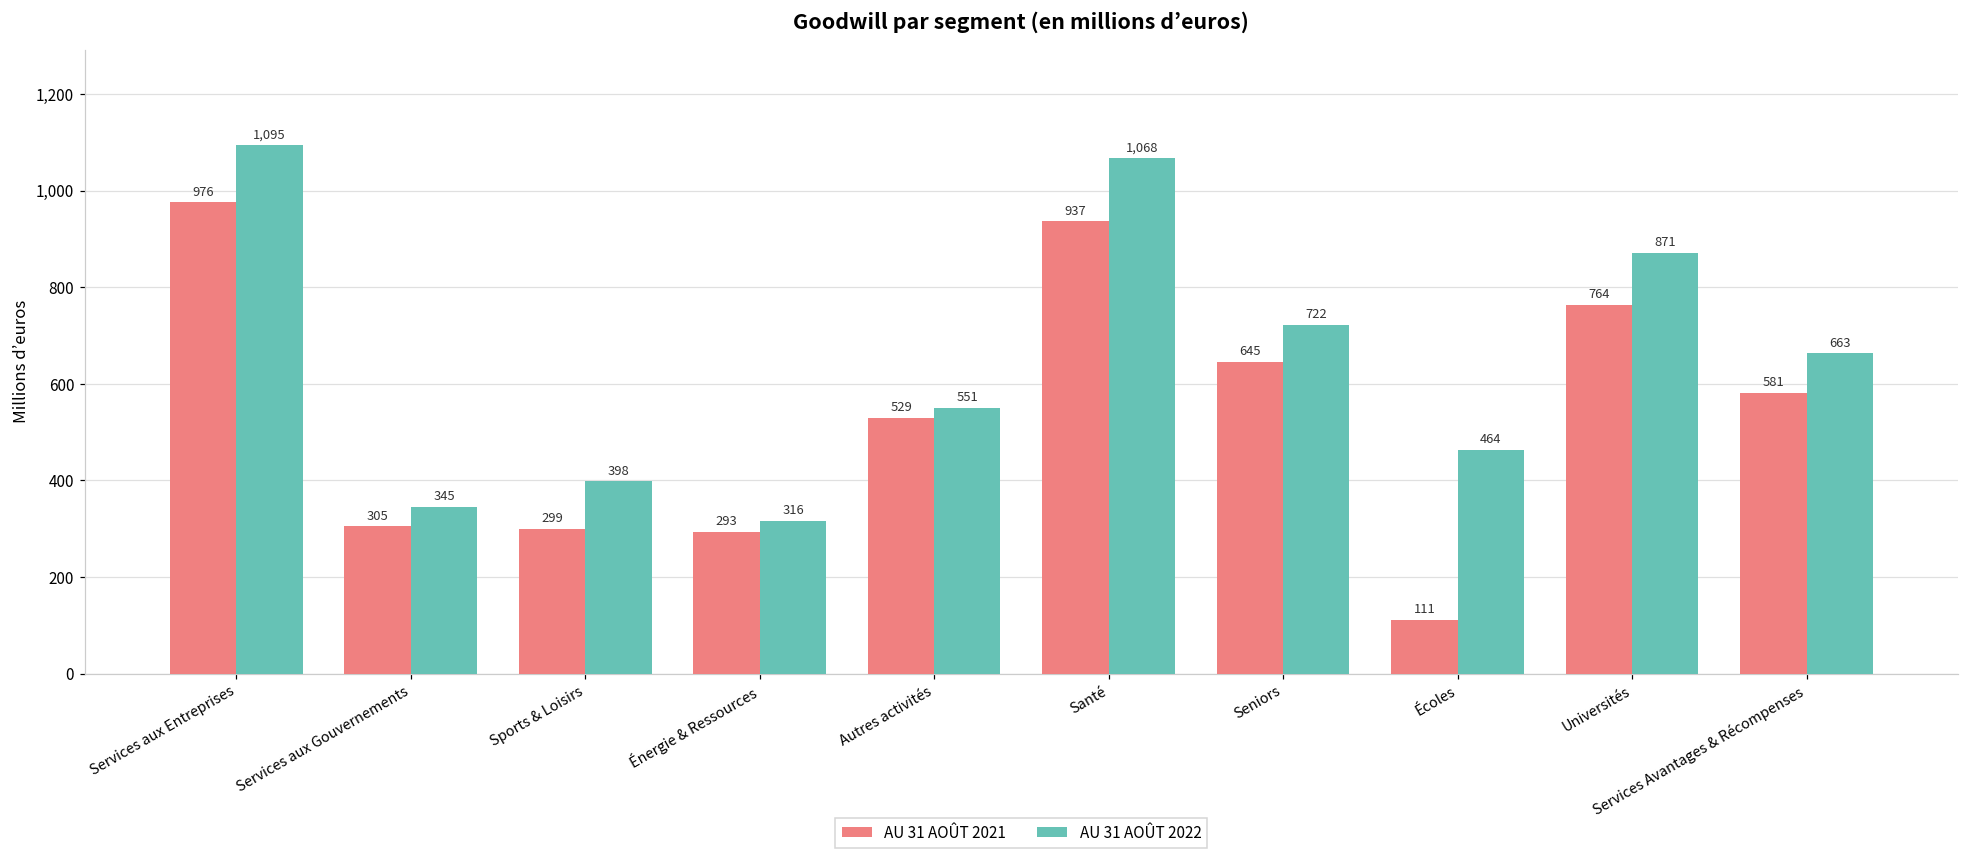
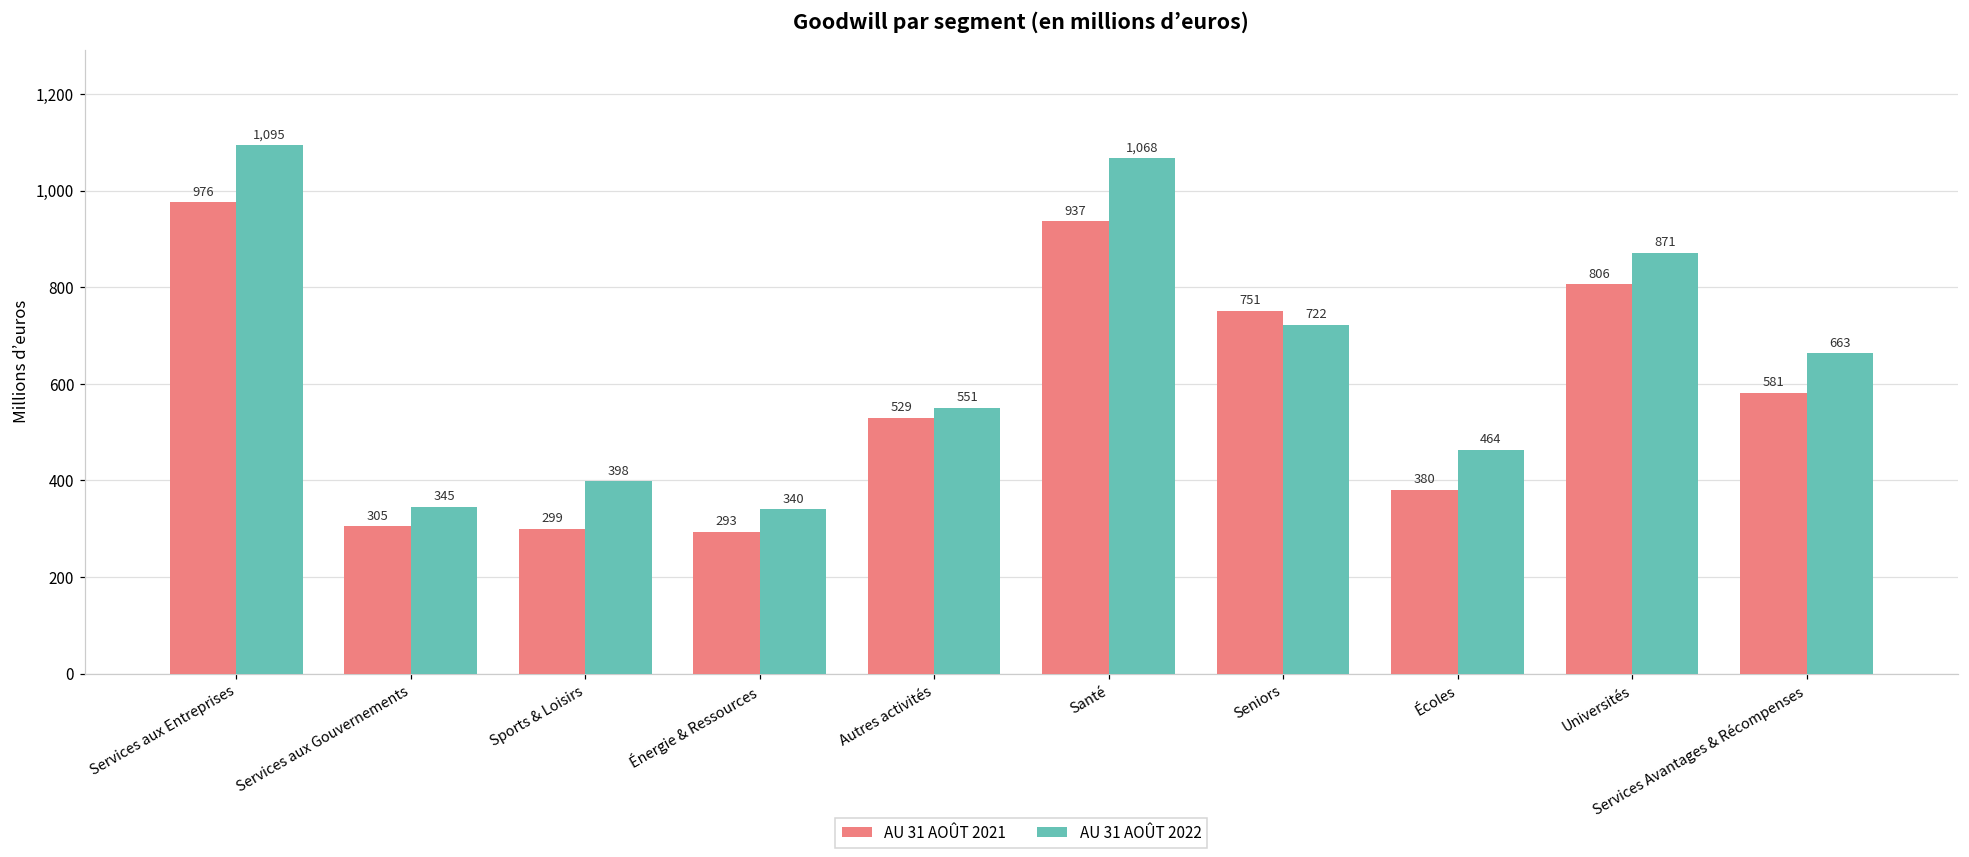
  {
    "AU 31 AOÛT 2021": {
      "Services aux Entreprises": "976",
      "Services aux Gouvernements": "305",
      "Sports & Loisirs": "299",
      "Énergie & Ressources": "293",
      "Autres activités": "529",
      "Santé": "937",
-     "Seniors": "645",
-     "Écoles": "111",
-     "Universités": "764",
+     "Seniors": "751",
+     "Écoles": "380",
+     "Universités": "806",
      "Services Avantages & Récompenses": "581"
    },
    "AU 31 AOÛT 2022": {
      "Services aux Entreprises": "1,095",
      "Services aux Gouvernements": "345",
      "Sports & Loisirs": "398",
-     "Énergie & Ressources": "316",
+     "Énergie & Ressources": "340",
      "Autres activités": "551",
      "Santé": "1,068",
      "Seniors": "722",
      "Écoles": "464",
      "Universités": "871",
      "Services Avantages & Récompenses": "663"
    }
  }
